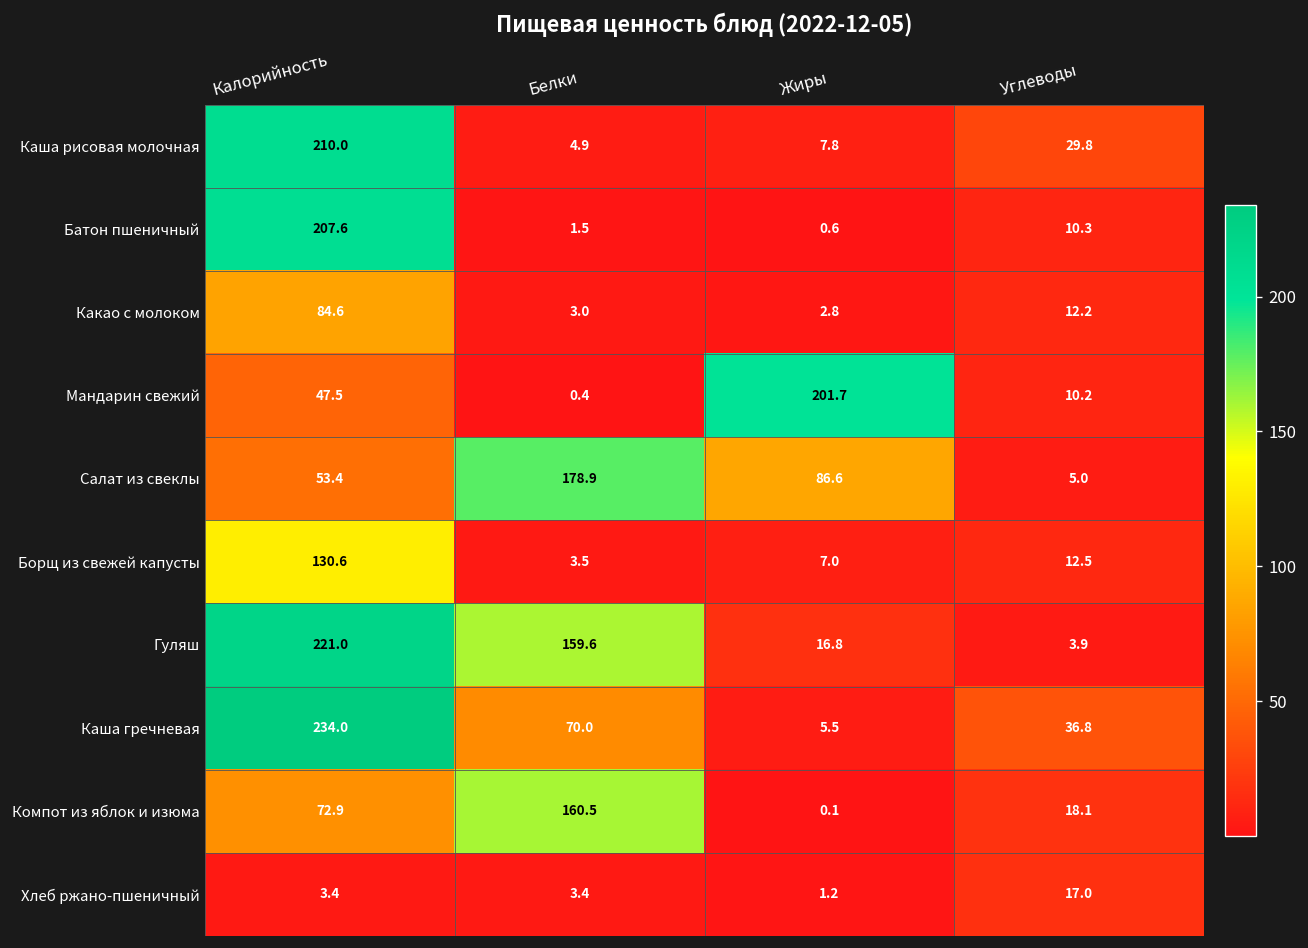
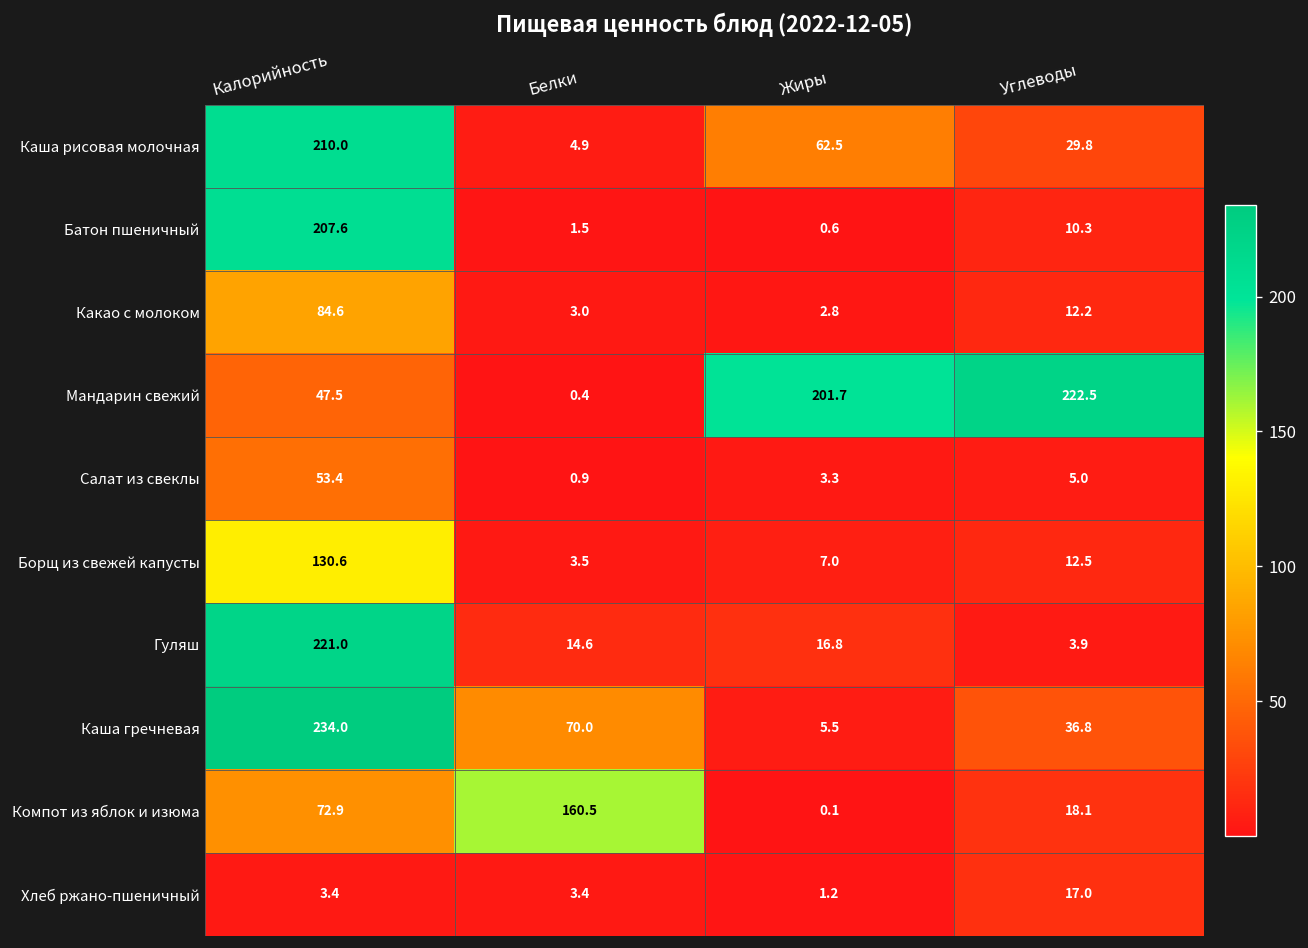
  {
    "Каша рисовая молочная": {
      "Калорийность": 210.0,
      "Белки": 4.9,
-     "Жиры": 7.8,
+     "Жиры": 62.5,
      "Углеводы": 29.8
    },
    "Батон пшеничный": {
      "Калорийность": 207.6,
      "Белки": 1.5,
      "Жиры": 0.6,
      "Углеводы": 10.3
    },
    "Какао с молоком": {
      "Калорийность": 84.6,
      "Белки": 3.0,
      "Жиры": 2.8,
      "Углеводы": 12.2
    },
    "Мандарин свежий": {
      "Калорийность": 47.5,
      "Белки": 0.4,
      "Жиры": 201.7,
-     "Углеводы": 10.2
+     "Углеводы": 222.5
    },
    "Салат из свеклы": {
      "Калорийность": 53.4,
-     "Белки": 178.9,
-     "Жиры": 86.6,
+     "Белки": 0.9,
+     "Жиры": 3.3,
      "Углеводы": 5.0
    },
    "Борщ из свежей капусты": {
      "Калорийность": 130.6,
      "Белки": 3.5,
      "Жиры": 7.0,
      "Углеводы": 12.5
    },
    "Гуляш": {
      "Калорийность": 221.0,
-     "Белки": 159.6,
+     "Белки": 14.6,
      "Жиры": 16.8,
      "Углеводы": 3.9
    },
    "Каша гречневая": {
      "Калорийность": 234.0,
      "Белки": 70.0,
      "Жиры": 5.5,
      "Углеводы": 36.8
    },
    "Компот из яблок и изюма": {
      "Калорийность": 72.9,
      "Белки": 160.5,
      "Жиры": 0.1,
      "Углеводы": 18.1
    },
    "Хлеб ржано-пшеничный": {
      "Калорийность": 3.4,
      "Белки": 3.4,
      "Жиры": 1.2,
      "Углеводы": 17.0
    }
  }
